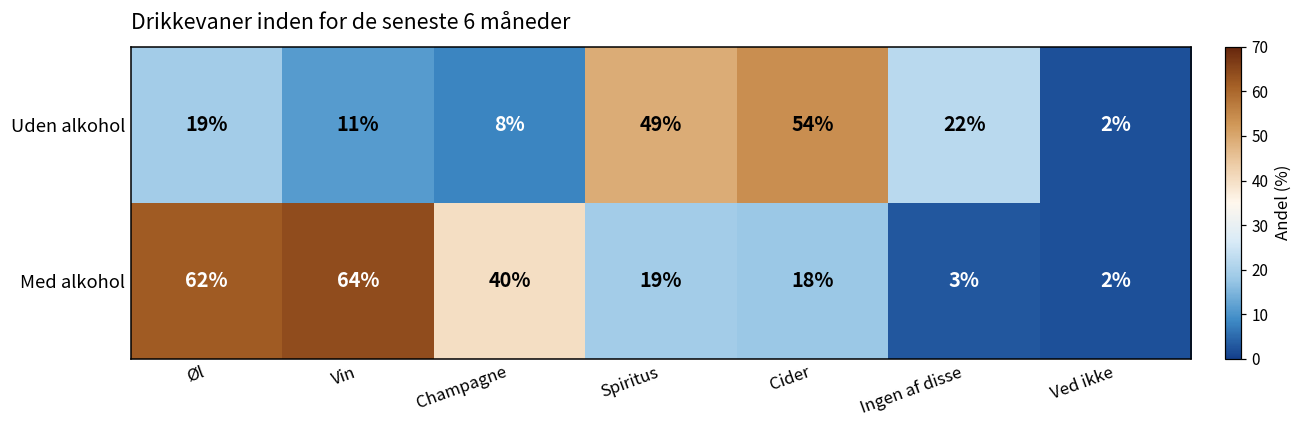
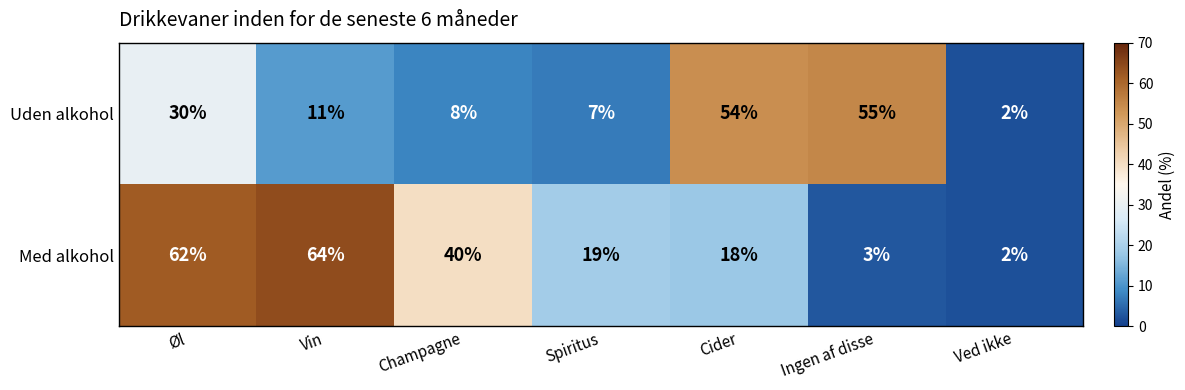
  {
    "Uden alkohol": {
-     "Øl": "19%",
+     "Øl": "30%",
      "Vin": "11%",
      "Champagne": "8%",
-     "Spiritus": "49%",
+     "Spiritus": "7%",
      "Cider": "54%",
-     "Ingen af disse": "22%",
+     "Ingen af disse": "55%",
      "Ved ikke": "2%"
    },
    "Med alkohol": {
      "Øl": "62%",
      "Vin": "64%",
      "Champagne": "40%",
      "Spiritus": "19%",
      "Cider": "18%",
      "Ingen af disse": "3%",
      "Ved ikke": "2%"
    }
  }
